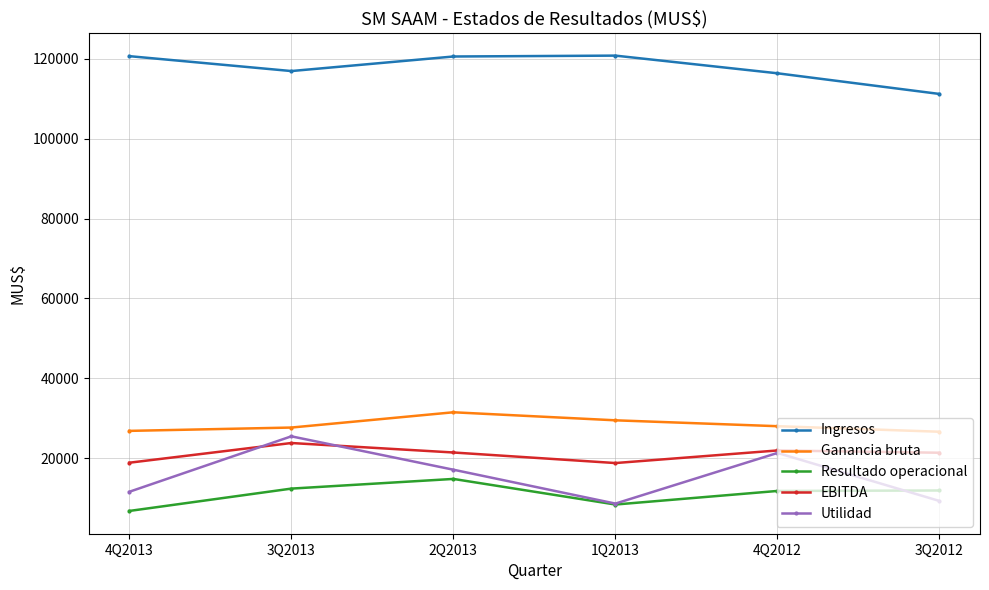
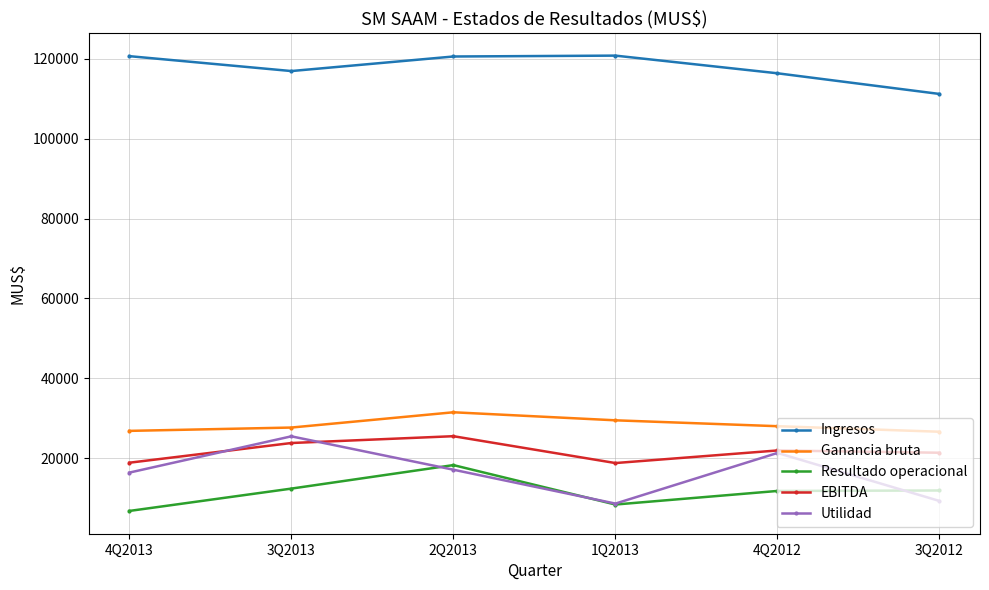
  {
    "Ingresos": {
      "4Q2013": 121000,
      "3Q2013": 117000,
      "2Q2013": 121000,
      "1Q2013": 121000,
      "4Q2012": 116000,
      "3Q2012": 111000
    },
    "Ganancia bruta": {
      "4Q2013": 27000,
      "3Q2013": 28000,
      "2Q2013": 31000,
      "1Q2013": 29000
    },
    "Resultado operacional": {
      "4Q2013": 7000,
      "3Q2013": 12000,
-     "2Q2013": 15000
+     "2Q2013": 18000
    },
    "EBITDA": {
      "4Q2013": 19000,
      "3Q2013": 24000,
-     "2Q2013": 21000,
+     "2Q2013": 25000,
      "1Q2013": 19000
    },
    "Utilidad": {
-     "4Q2013": 12000,
+     "4Q2013": 16000,
      "3Q2013": 25000,
      "2Q2013": 17000
    }
  }
